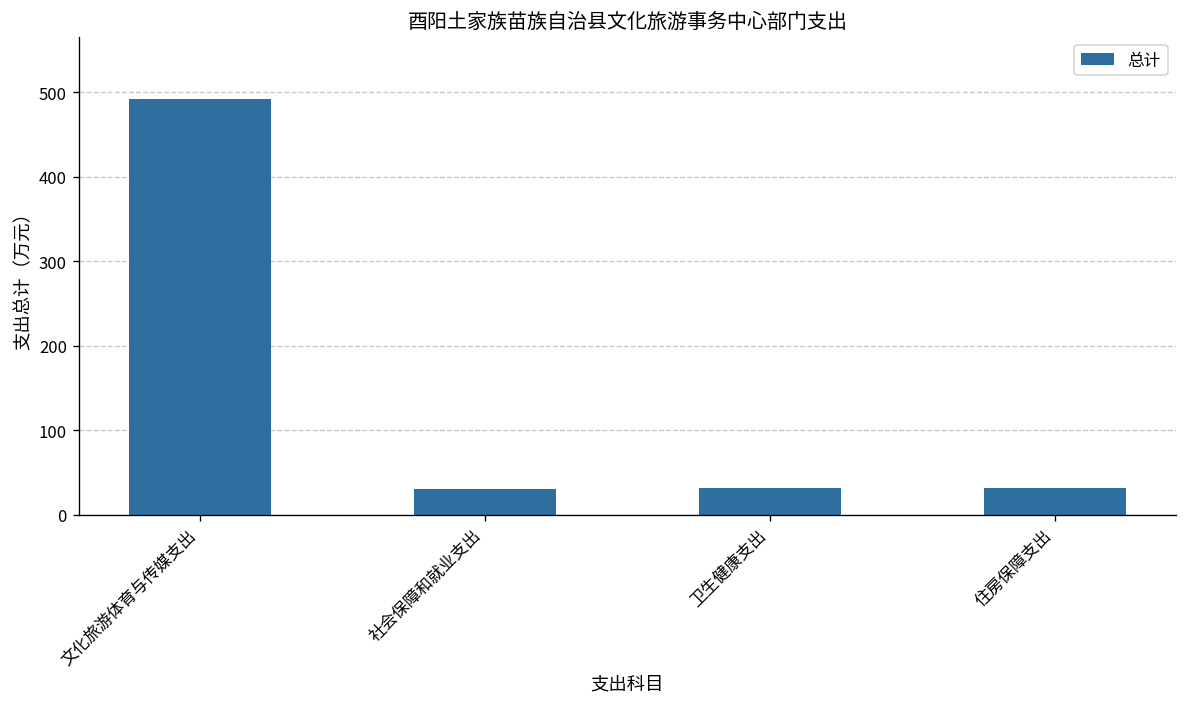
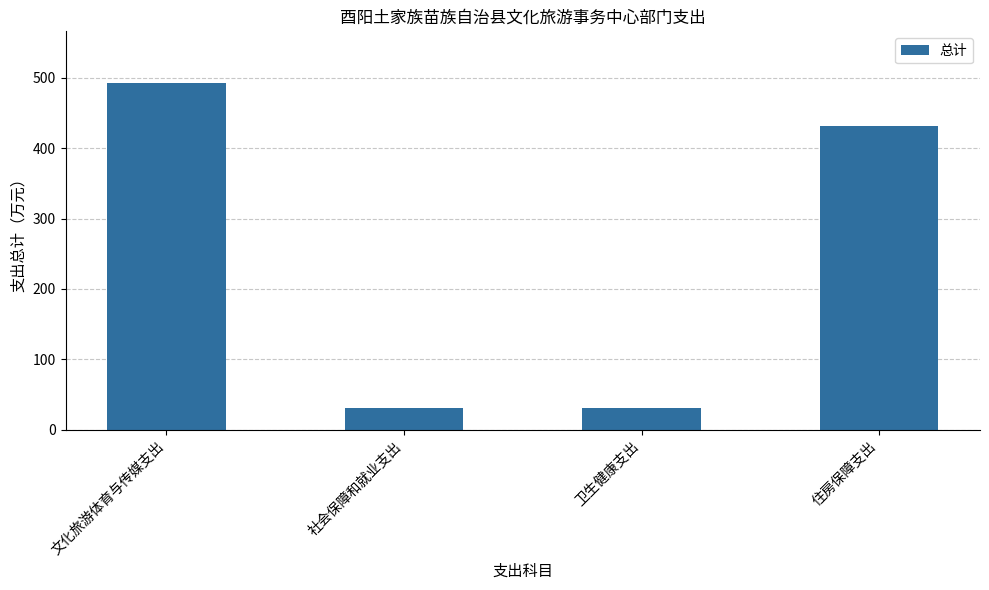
  {
    "文化旅游体育与传媒支出": 490,
    "社会保障和就业支出": 30,
    "卫生健康支出": 30,
-   "住房保障支出": 30
+   "住房保障支出": 430
  }
